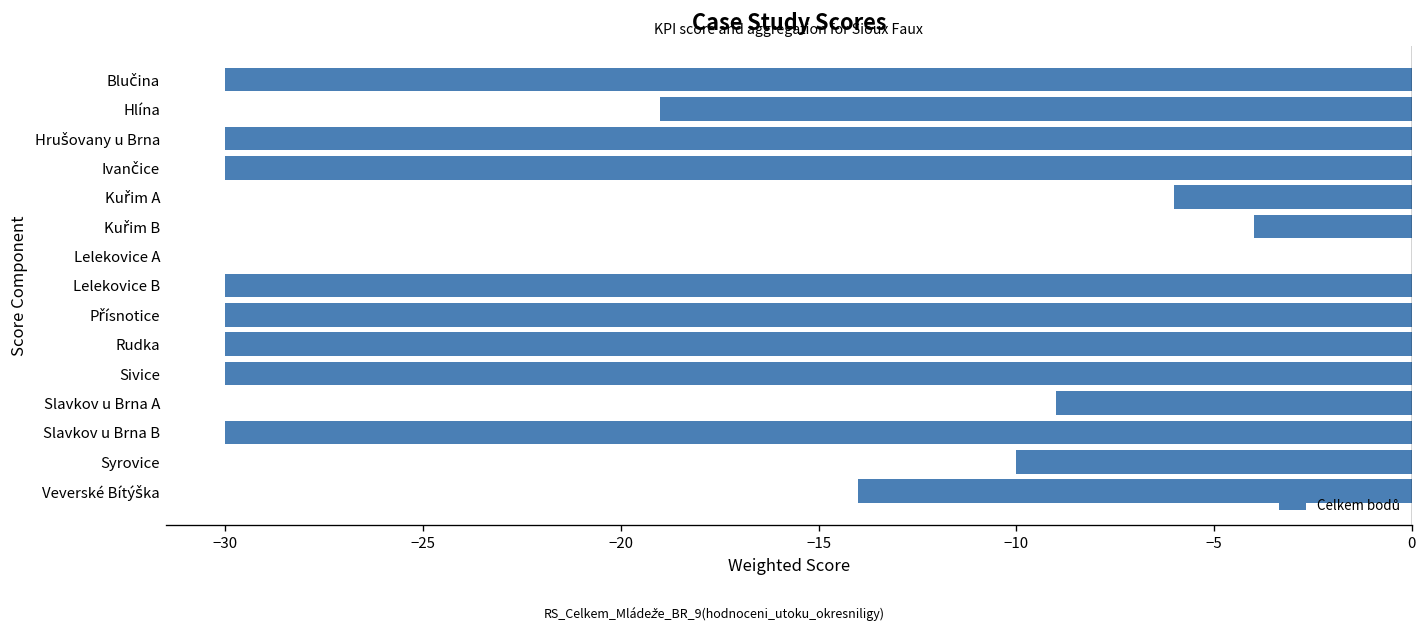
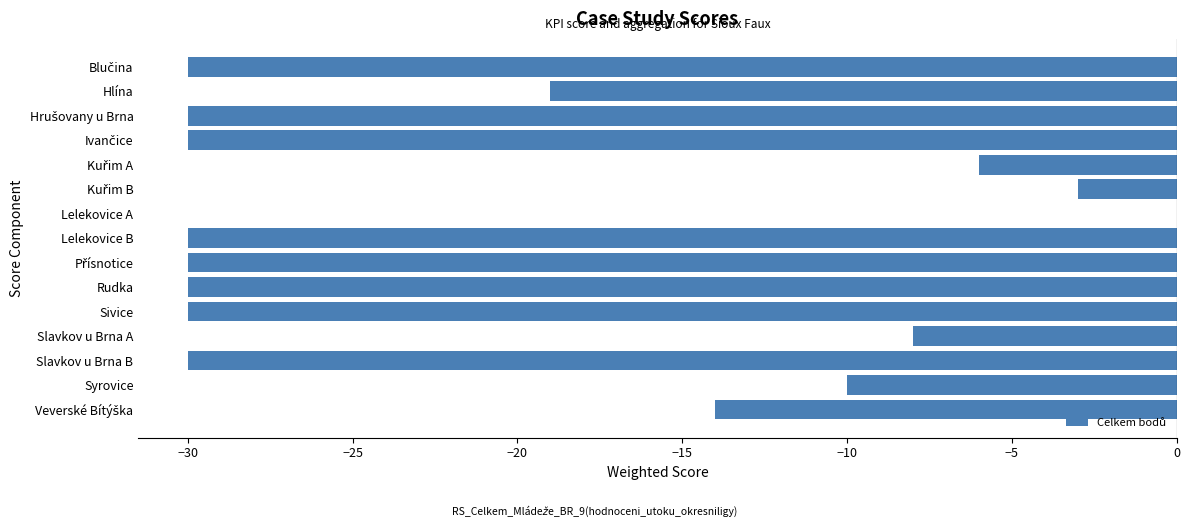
  {
    "Blučina": -30.0,
    "Hlína": -19.0,
    "Hrušovany u Brna": -30.0,
    "Ivančice": -30.0,
    "Kuřim A": -6.0,
-   "Kuřim B": -4.0,
+   "Kuřim B": -3.0,
    "Lelekovice A": 0.0,
    "Lelekovice B": -30.0,
    "Přísnotice": -30.0,
    "Rudka": -30.0,
    "Sivice": -30.0,
-   "Slavkov u Brna A": -9.0,
+   "Slavkov u Brna A": -8.0,
    "Slavkov u Brna B": -30.0,
    "Syrovice": -10.0,
    "Veverské Bítýška": -14.0
  }
